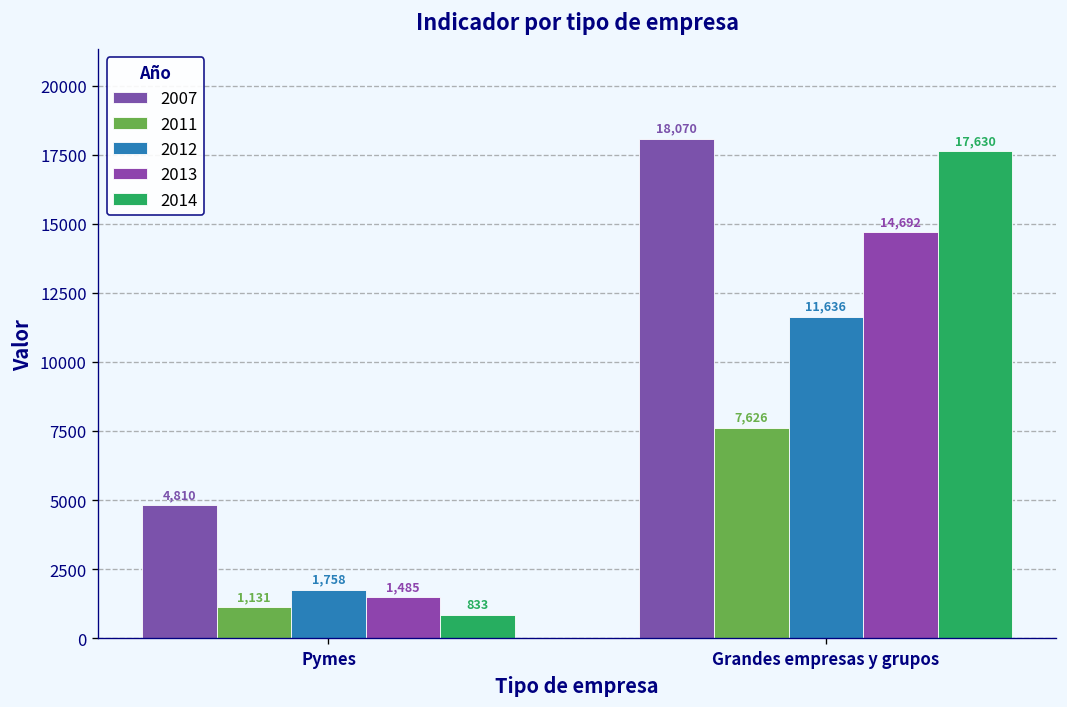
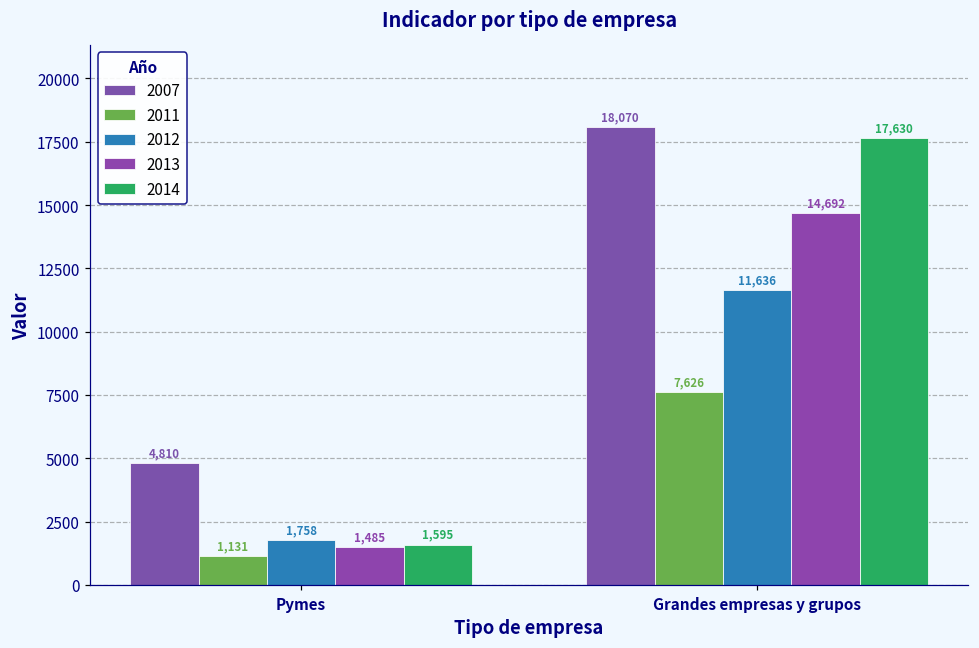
  {
    "2011": {
      "Pymes": "1,131",
      "Grandes empresas y grupos": "7,626"
    },
    "2012": {
      "Pymes": "1,758",
      "Grandes empresas y grupos": "11,636"
    },
    "2014": {
-     "Pymes": "833",
+     "Pymes": "1,595",
      "Grandes empresas y grupos": "17,630"
    }
  }
